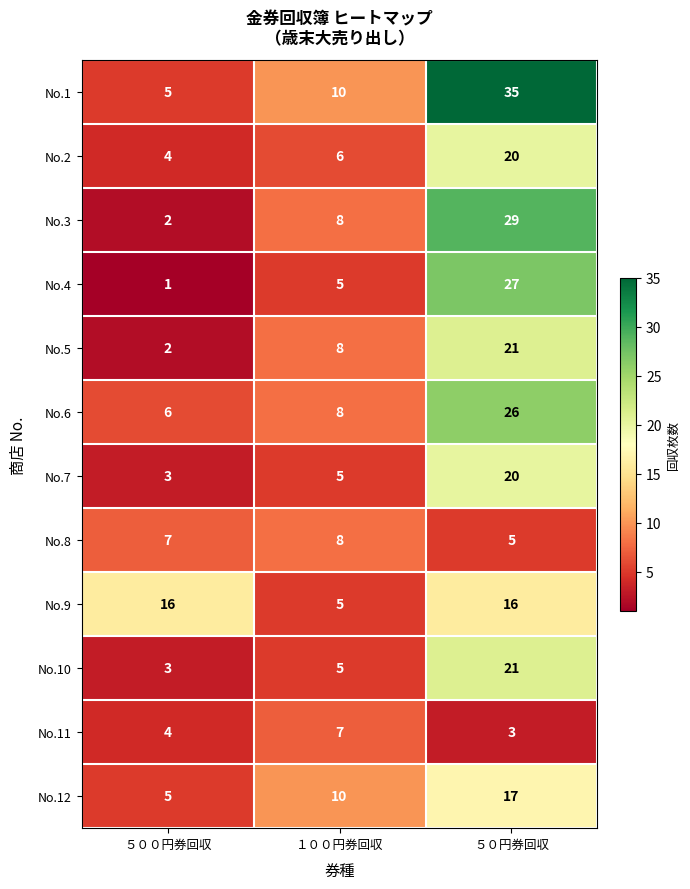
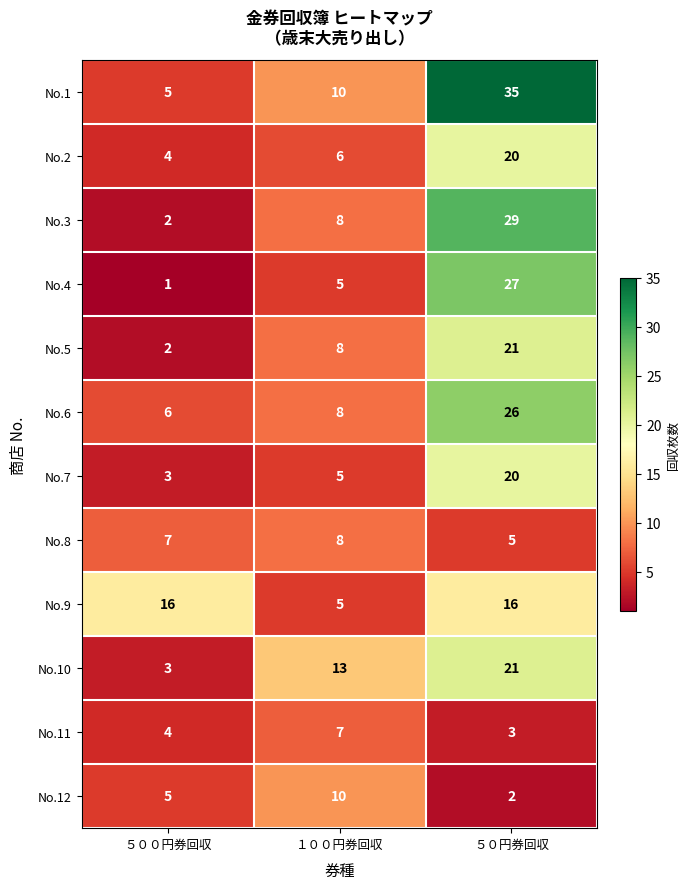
  {
    "No.1": {
      "５００円券回収": 5,
      "１００円券回収": 10,
      "５０円券回収": 35
    },
    "No.2": {
      "５００円券回収": 4,
      "１００円券回収": 6,
      "５０円券回収": 20
    },
    "No.3": {
      "５００円券回収": 2,
      "１００円券回収": 8,
      "５０円券回収": 29
    },
    "No.4": {
      "５００円券回収": 1,
      "１００円券回収": 5,
      "５０円券回収": 27
    },
    "No.5": {
      "５００円券回収": 2,
      "１００円券回収": 8,
      "５０円券回収": 21
    },
    "No.6": {
      "５００円券回収": 6,
      "１００円券回収": 8,
      "５０円券回収": 26
    },
    "No.7": {
      "５００円券回収": 3,
      "１００円券回収": 5,
      "５０円券回収": 20
    },
    "No.8": {
      "５００円券回収": 7,
      "１００円券回収": 8,
      "５０円券回収": 5
    },
    "No.9": {
      "５００円券回収": 16,
      "１００円券回収": 5,
      "５０円券回収": 16
    },
    "No.10": {
      "５００円券回収": 3,
-     "１００円券回収": 5,
+     "１００円券回収": 13,
      "５０円券回収": 21
    },
    "No.11": {
      "５００円券回収": 4,
      "１００円券回収": 7,
      "５０円券回収": 3
    },
    "No.12": {
      "５００円券回収": 5,
      "１００円券回収": 10,
-     "５０円券回収": 17
+     "５０円券回収": 2
    }
  }
